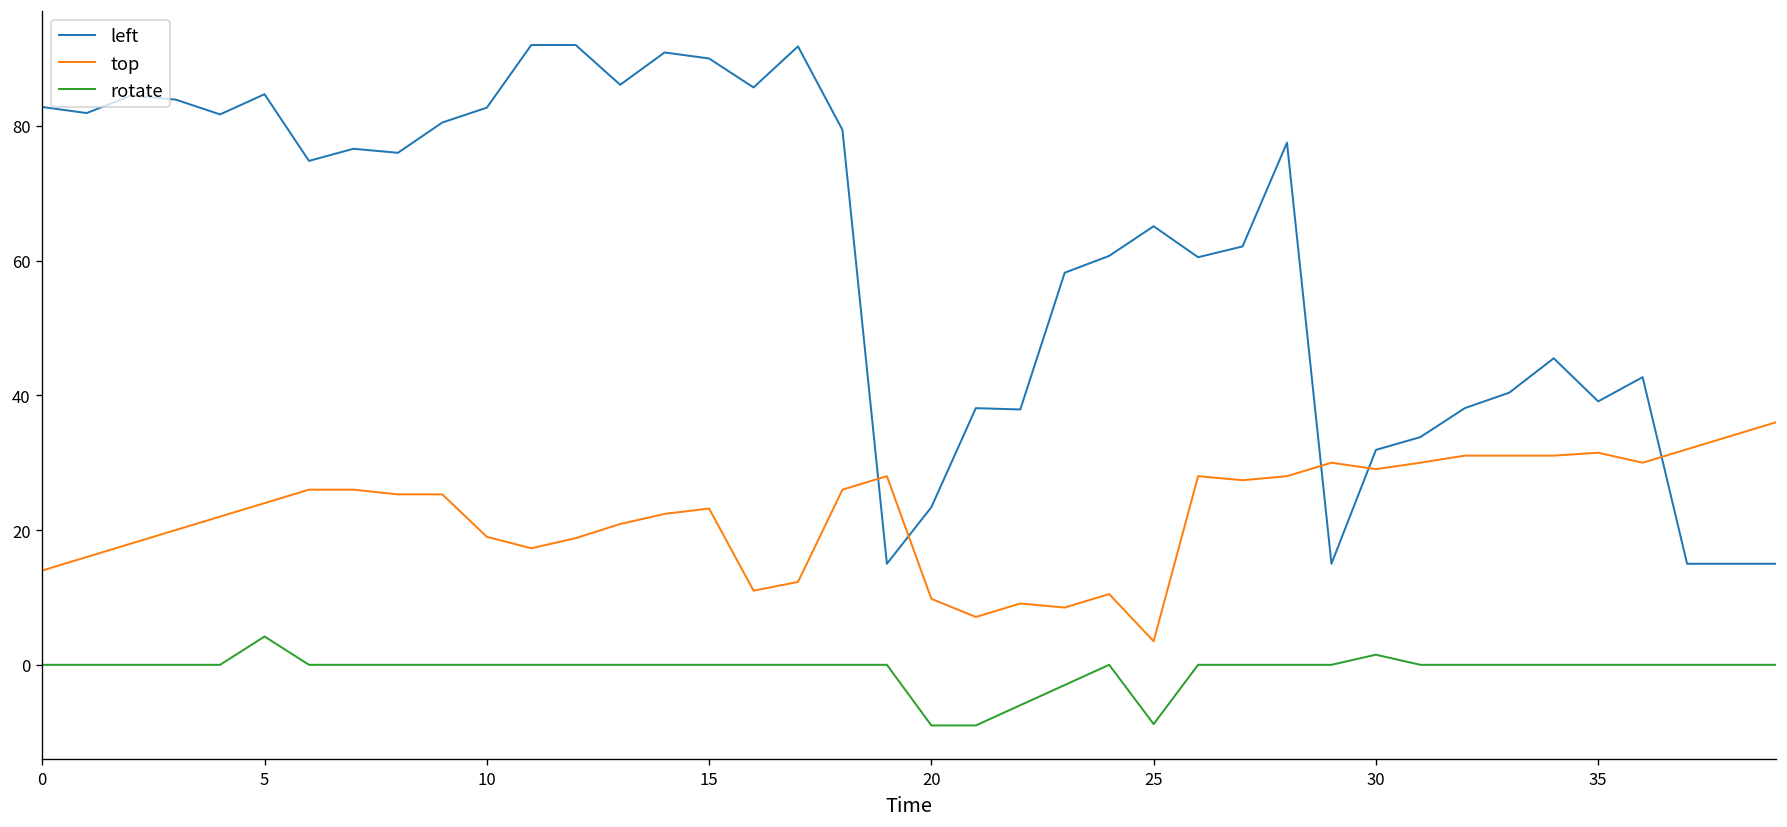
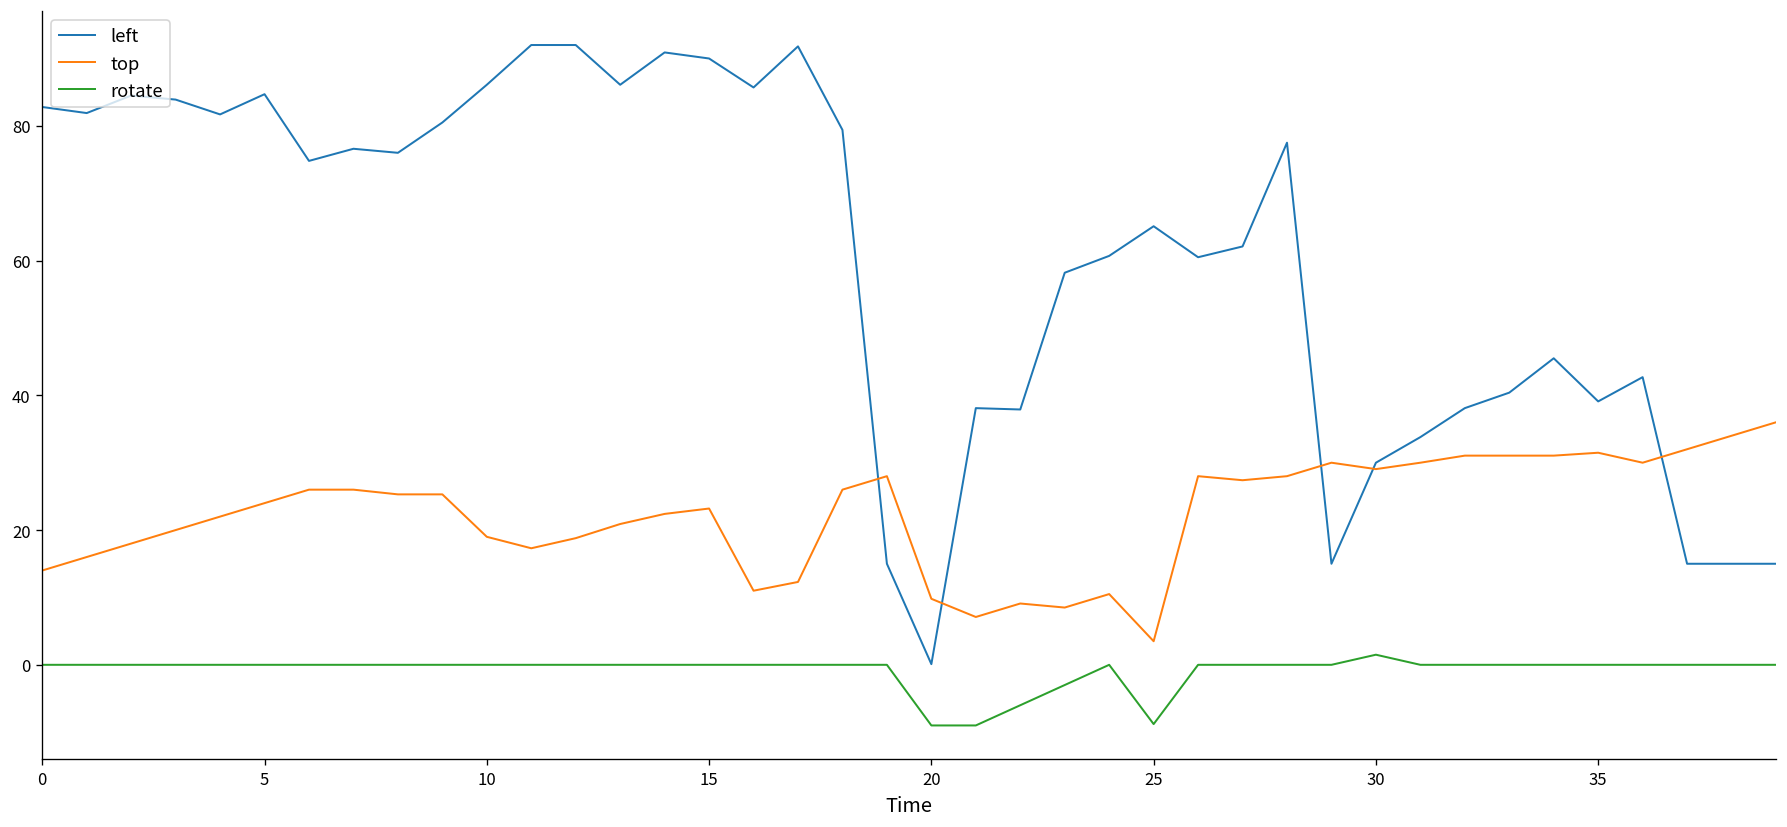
  {
    "left": {
      "0": 83,
      "5": 85,
-     "10": 83,
+     "10": 86,
      "15": 90,
-     "20": 23,
+     "20": 0,
      "25": 65,
-     "30": 32,
+     "30": 30,
      "35": 39
    },
    "top": {
      "0": 14,
      "5": 24,
      "10": 19,
      "15": 23,
      "20": 10,
      "25": 4,
      "30": 29,
      "35": 31
    },
    "rotate": {
      "0": 0,
-     "5": 4,
+     "5": 0,
      "10": 0,
      "15": 0,
      "20": -9,
      "25": -9,
      "30": 2,
      "35": 0
    }
  }
